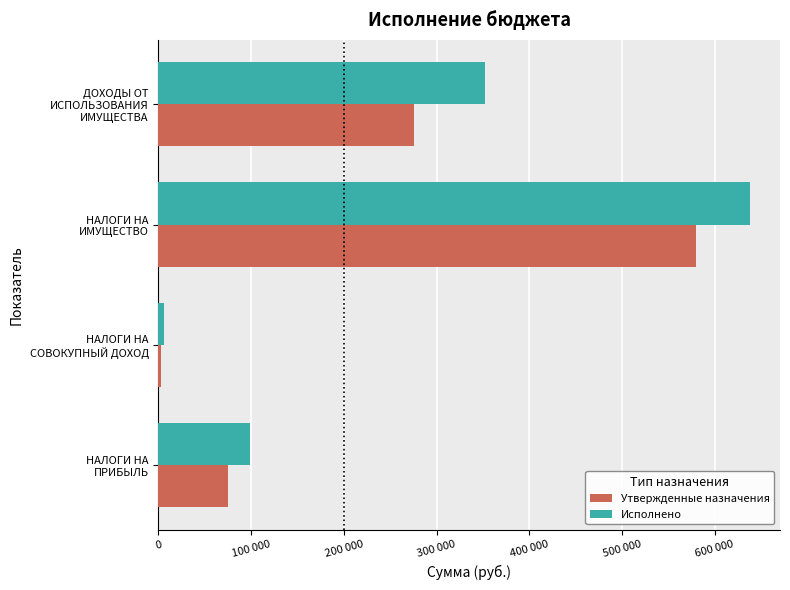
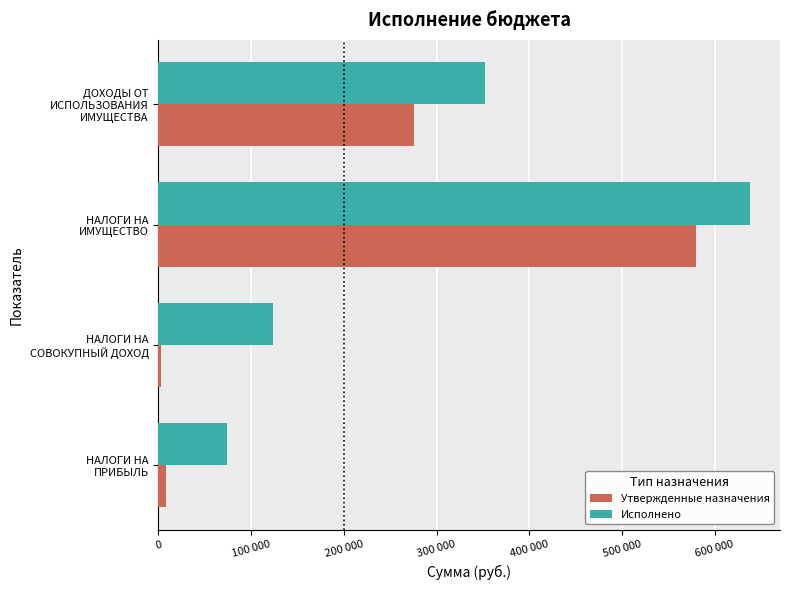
  {
    "Утвержденные назначения": {
      "ДОХОДЫ ОТ ИСПОЛЬЗОВАНИЯ ИМУЩЕСТВА": 280000,
      "НАЛОГИ НА ИМУЩЕСТВО": 580000,
-     "НАЛОГИ НА ПРИБЫЛЬ": 80000
+     "НАЛОГИ НА ПРИБЫЛЬ": 10000
    },
    "Исполнено": {
      "ДОХОДЫ ОТ ИСПОЛЬЗОВАНИЯ ИМУЩЕСТВА": 350000,
      "НАЛОГИ НА ИМУЩЕСТВО": 640000,
-     "НАЛОГИ НА СОВОКУПНЫЙ ДОХОД": 10000,
-     "НАЛОГИ НА ПРИБЫЛЬ": 100000
+     "НАЛОГИ НА СОВОКУПНЫЙ ДОХОД": 120000,
+     "НАЛОГИ НА ПРИБЫЛЬ": 70000
    }
  }
